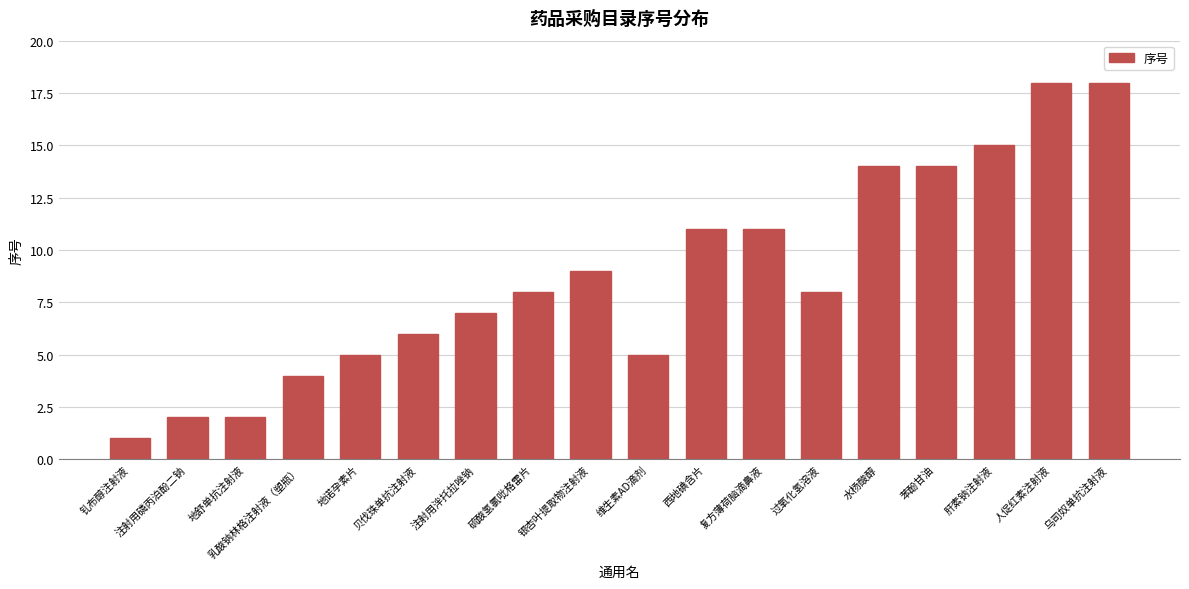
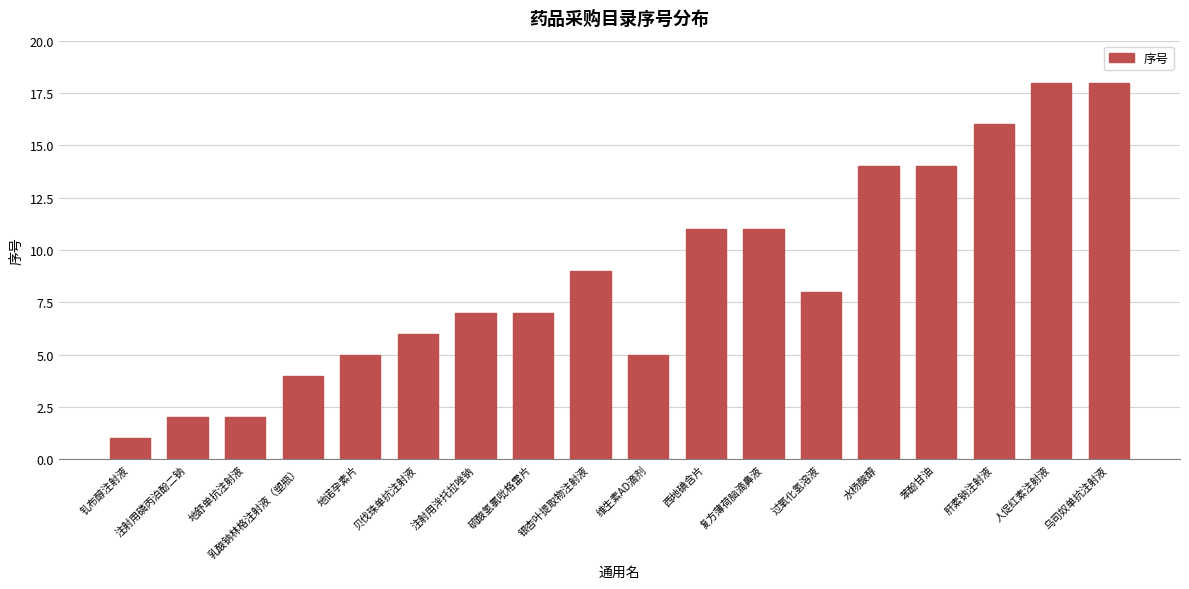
  {
    "钆布醇注射液": 1,
    "注射用磷丙泊酚二钠": 2,
    "地舒单抗注射液": 2,
    "乳酸钠林格注射液（塑瓶）": 4,
    "地诺孕素片": 5,
    "贝伐珠单抗注射液": 6,
    "注射用泮托拉唑钠": 7,
-   "硫酸氢氯吡格雷片": 8,
+   "硫酸氢氯吡格雷片": 7,
    "银杏叶提取物注射液": 9,
    "维生素AD滴剂": 5,
    "西地碘含片": 11,
    "复方薄荷脑滴鼻液": 11,
    "过氧化氢溶液": 8,
    "水杨酸醇": 14,
    "苯酚甘油": 14,
-   "肝素钠注射液": 15,
+   "肝素钠注射液": 16,
    "人促红素注射液": 18,
    "乌司奴单抗注射液": 18
  }
